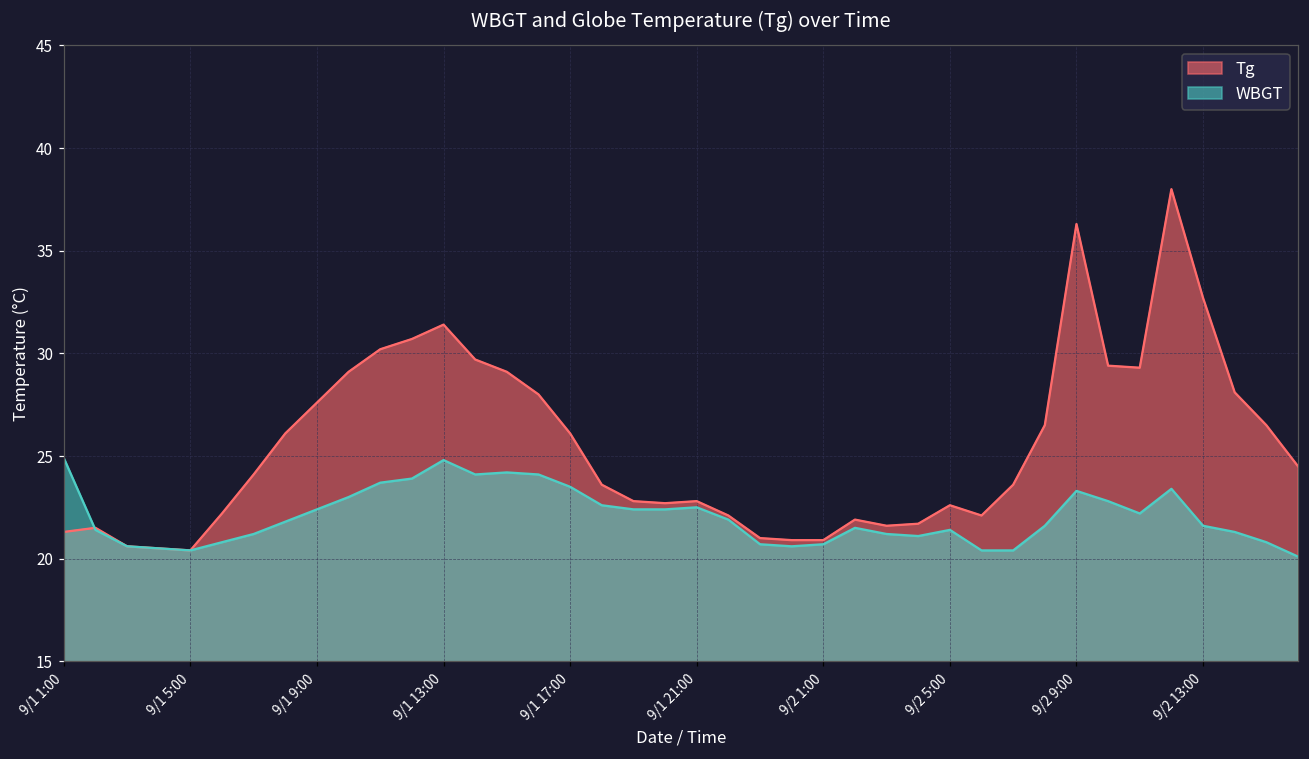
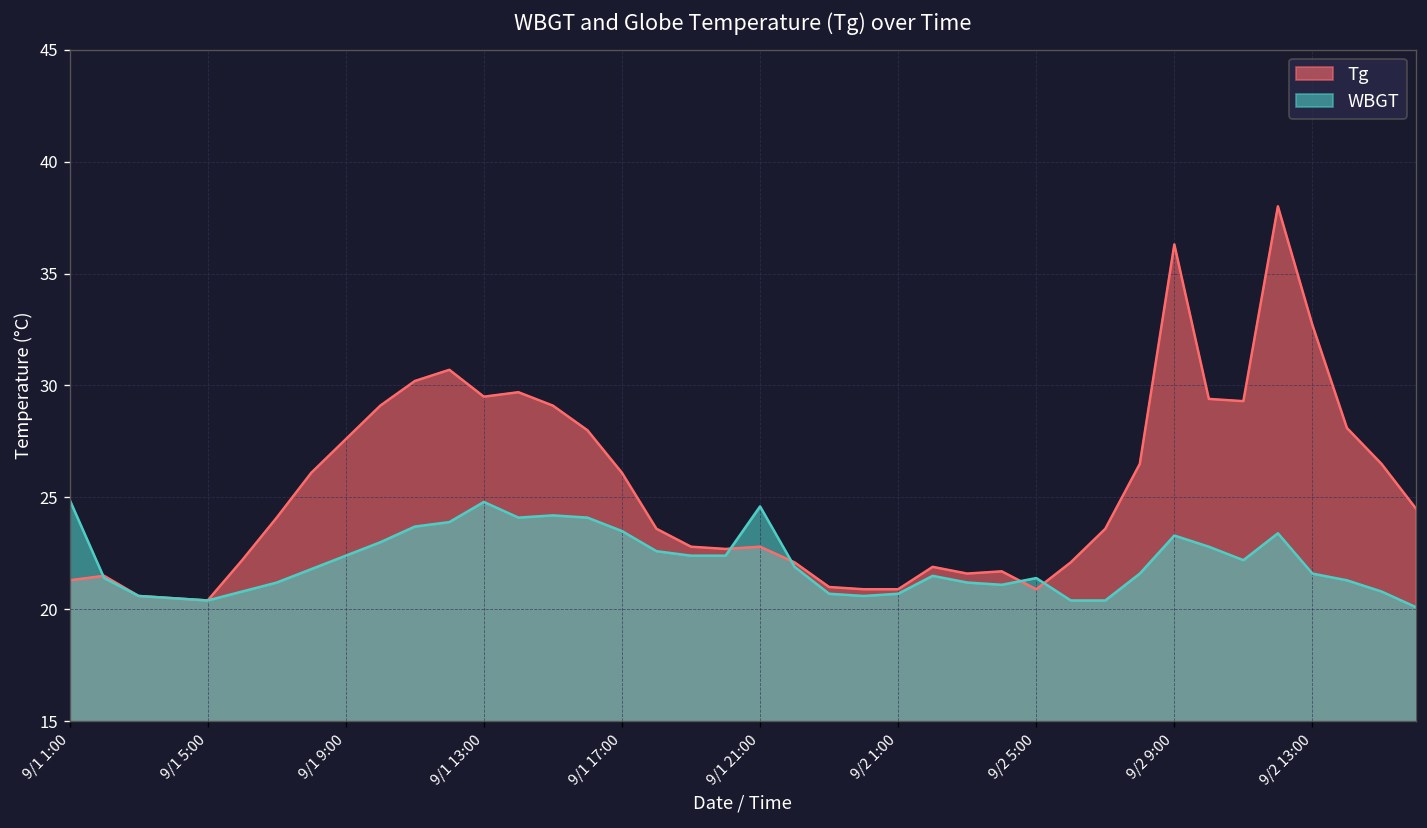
  {
    "Tg": {
      "9/1 1:00": 21.3,
      "9/1 9:00": 27.6,
-     "9/1 13:00": 31.4,
+     "9/1 13:00": 29.5,
      "9/1 17:00": 26.1,
      "9/1 21:00": 22.8,
      "9/2 1:00": 20.9,
-     "9/2 5:00": 22.6,
+     "9/2 5:00": 20.9,
      "9/2 9:00": 36.3,
      "9/2 13:00": 32.7
    },
    "WBGT": {
      "9/1 1:00": 24.9,
      "9/1 9:00": 22.4,
      "9/1 13:00": 24.8,
      "9/1 17:00": 23.5,
-     "9/1 21:00": 22.5,
+     "9/1 21:00": 24.6,
      "9/2 1:00": 20.7,
      "9/2 5:00": 21.4,
      "9/2 9:00": 23.3,
      "9/2 13:00": 21.6
    }
  }
